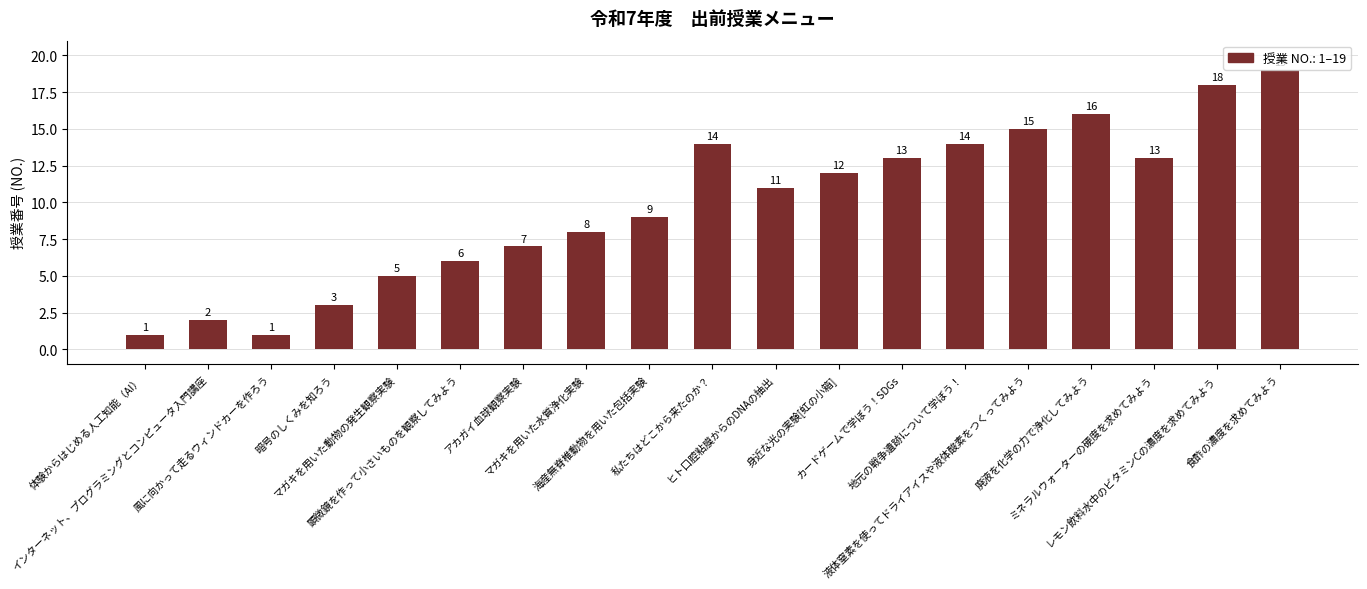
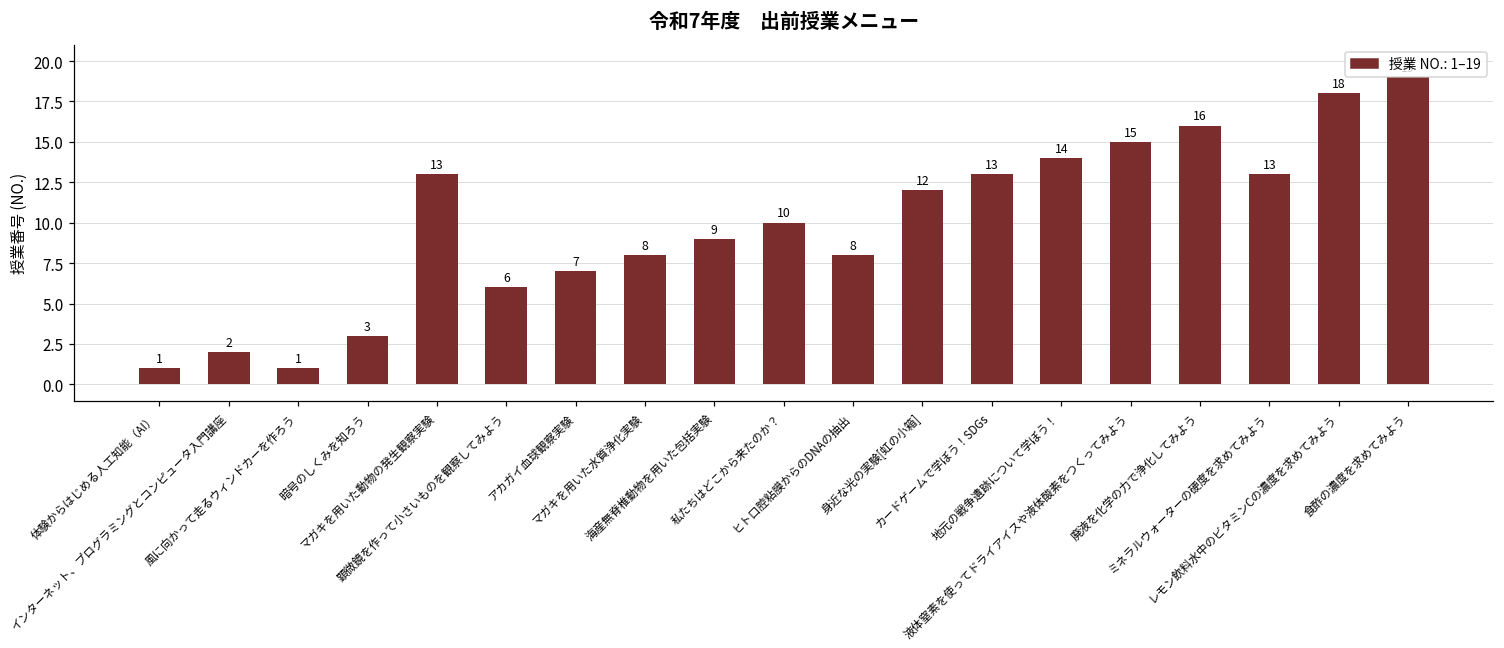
  {
    "体験からはじめる人工知能（AI）": 1,
    "インターネット、プログラミングとコンピュータ入門講座": 2,
    "風に向かって走るウィンドカーを作ろう": 1,
    "暗号のしくみを知ろう": 3,
-   "マガキを用いた動物の発生観察実験": 5,
+   "マガキを用いた動物の発生観察実験": 13,
    "顕微鏡を作って小さいものを観察してみよう": 6,
    "アカガイ血球観察実験": 7,
    "マガキを用いた水質浄化実験": 8,
    "海産無脊椎動物を用いた包括実験": 9,
-   "私たちはどこから来たのか？": 14,
-   "ヒト口腔粘膜からのDNAの抽出": 11,
+   "私たちはどこから来たのか？": 10,
+   "ヒト口腔粘膜からのDNAの抽出": 8,
    "身近な光の実験[虹の小箱]": 12,
    "カードゲームで学ぼう！SDGs": 13,
    "地元の戦争遺跡について学ぼう！": 14,
    "液体窒素を使ってドライアイスや液体酸素をつくってみよう": 15,
    "廃液を化学の力で浄化してみよう": 16,
    "ミネラルウォーターの硬度を求めてみよう": 13,
    "レモン飲料水中のビタミンCの濃度を求めてみよう": 18
  }
